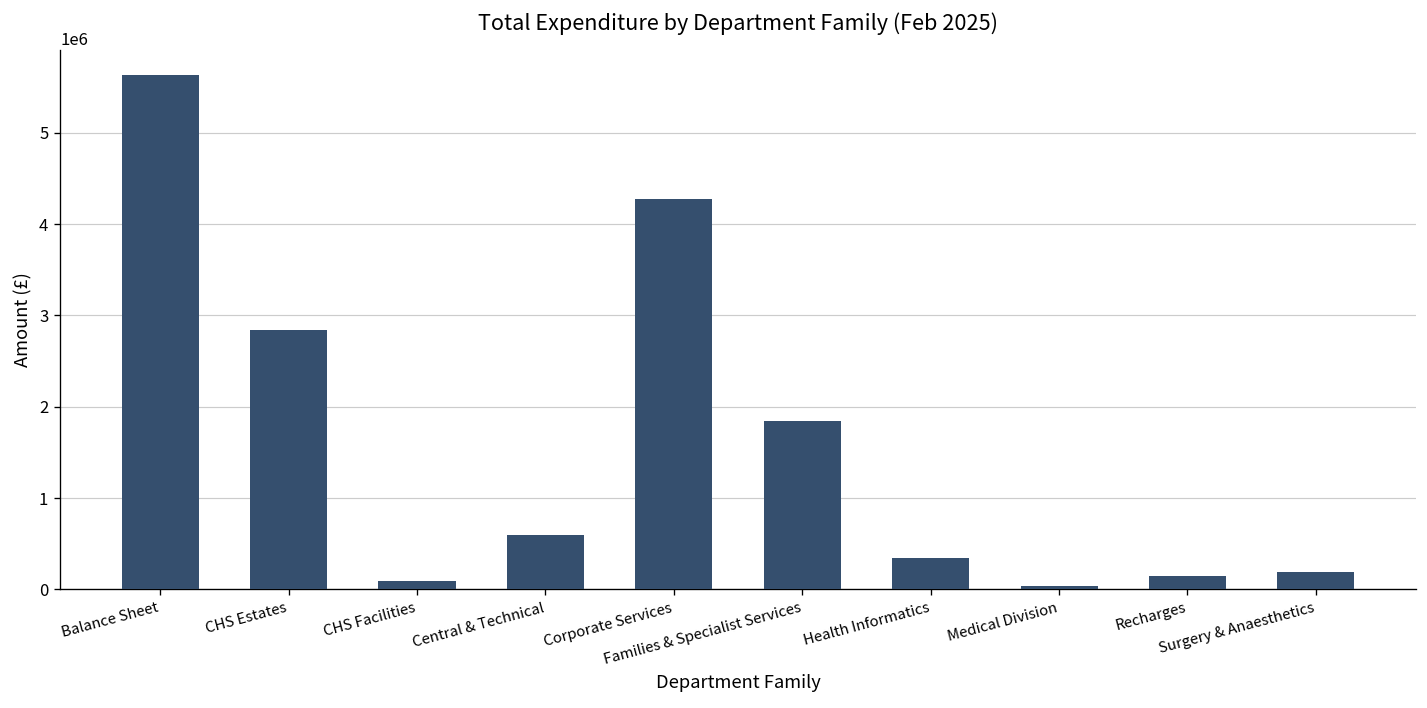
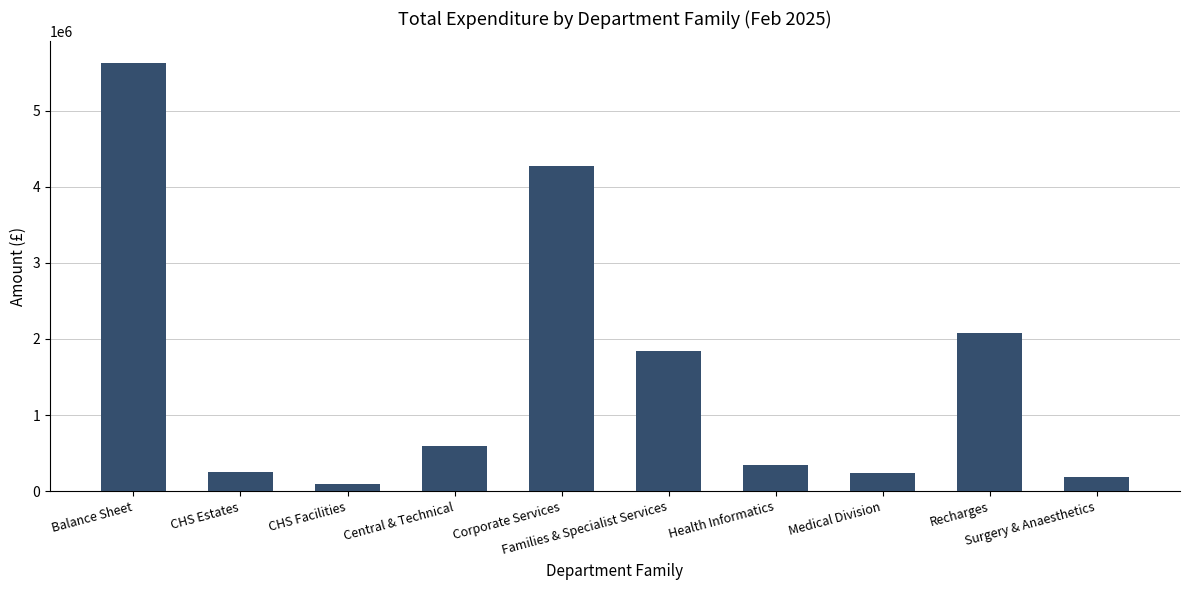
  {
    "Balance Sheet": 5600000,
-   "CHS Estates": 2800000,
+   "CHS Estates": 200000,
    "CHS Facilities": 100000,
    "Central & Technical": 600000,
    "Corporate Services": 4300000,
    "Families & Specialist Services": 1800000,
    "Health Informatics": 300000,
-   "Medical Division": 0,
-   "Recharges": 100000,
+   "Medical Division": 200000,
+   "Recharges": 2100000,
    "Surgery & Anaesthetics": 200000
  }
